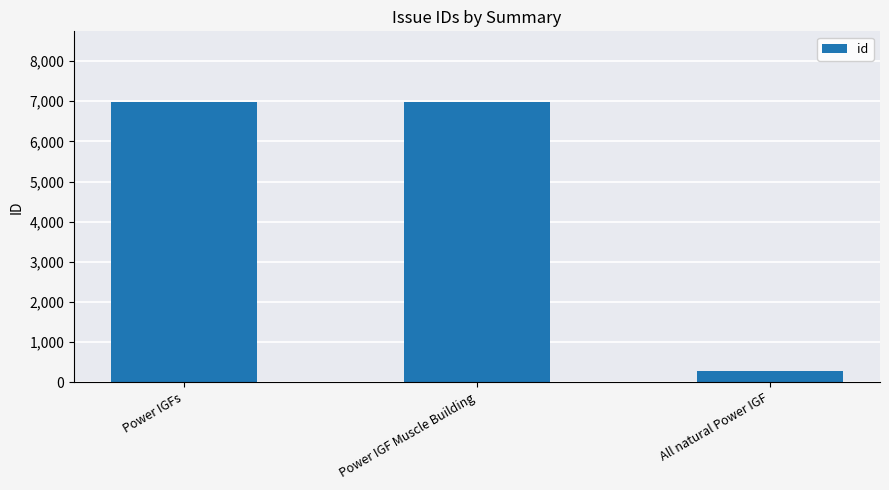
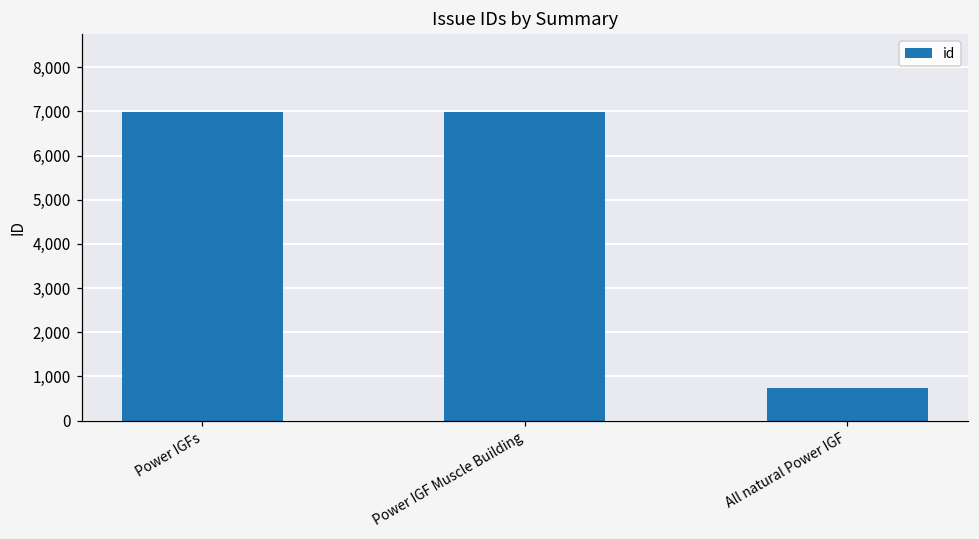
  {
    "Power IGFs": "7,000",
    "Power IGF Muscle Building": "7,000",
-   "All natural Power IGF": "300"
+   "All natural Power IGF": "700"
  }
